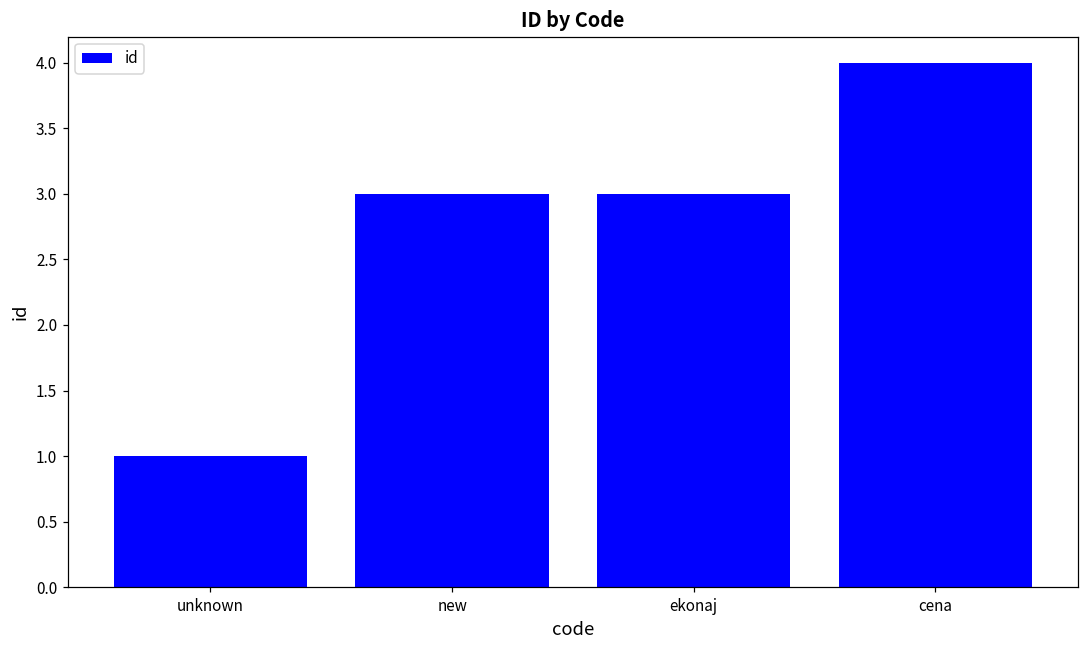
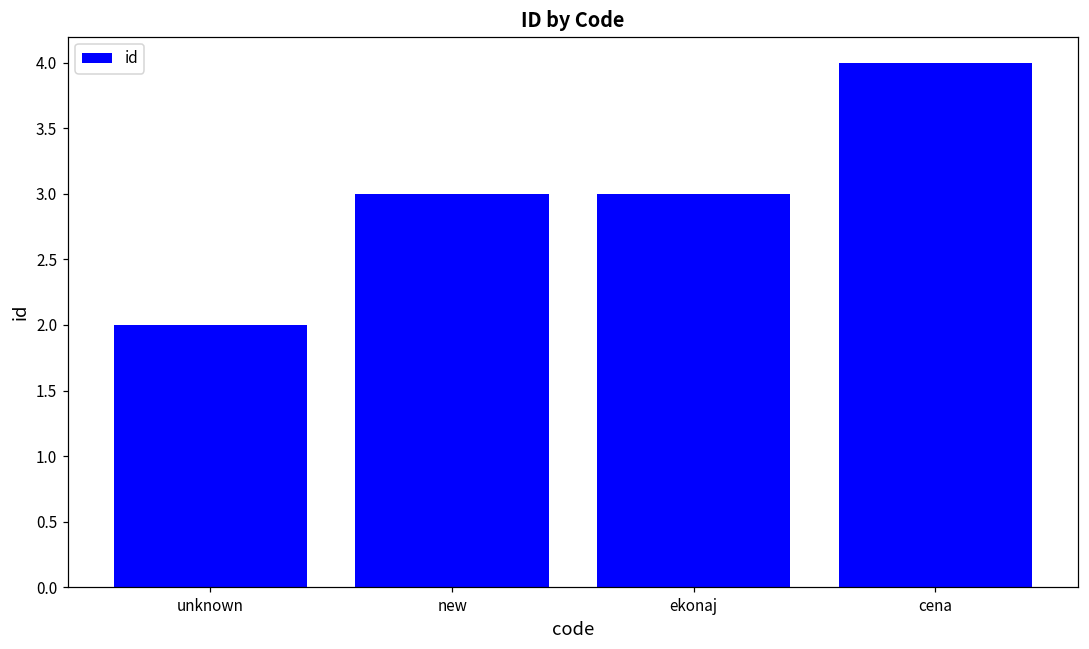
  {
-   "unknown": 1,
+   "unknown": 2,
    "new": 3,
    "ekonaj": 3,
    "cena": 4
  }
